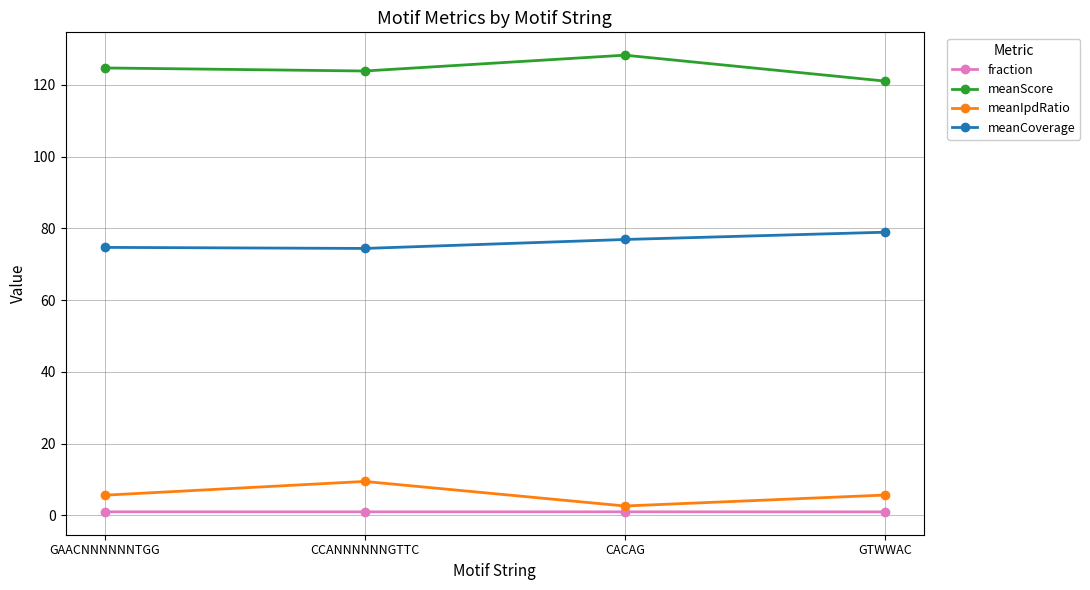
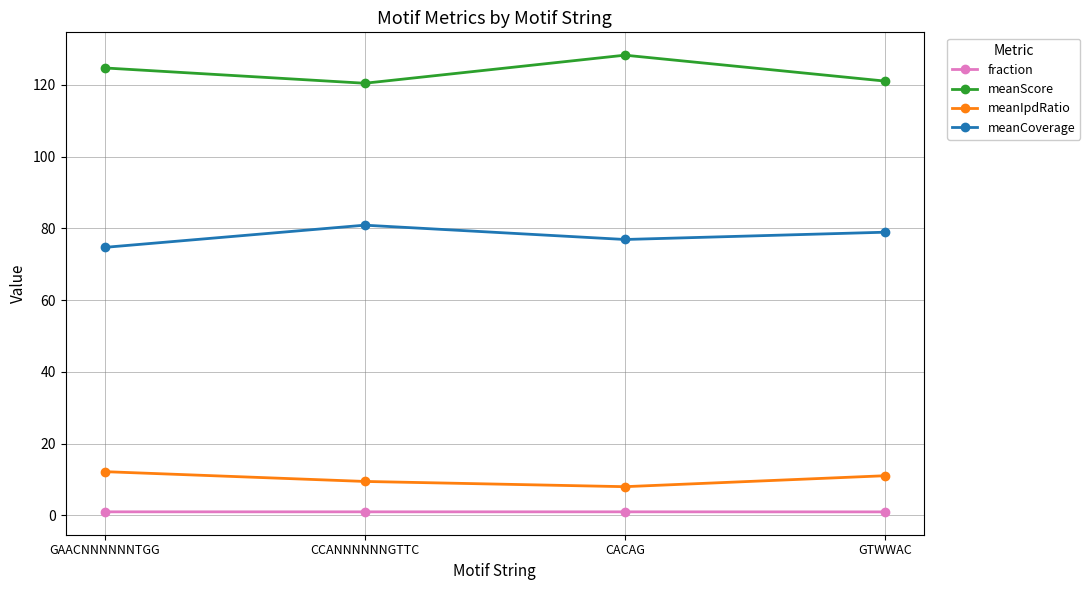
  {
    "fraction": {
      "GAACNNNNNNTGG": 1,
      "CCANNNNNNGTTC": 1,
      "CACAG": 1,
      "GTWWAC": 1
    },
    "meanScore": {
      "GAACNNNNNNTGG": 125,
-     "CCANNNNNNGTTC": 124,
+     "CCANNNNNNGTTC": 120,
      "CACAG": 128,
      "GTWWAC": 121
    },
    "meanIpdRatio": {
-     "GAACNNNNNNTGG": 6,
+     "GAACNNNNNNTGG": 12,
      "CCANNNNNNGTTC": 9,
-     "CACAG": 3,
-     "GTWWAC": 6
+     "CACAG": 8,
+     "GTWWAC": 11
    },
    "meanCoverage": {
      "GAACNNNNNNTGG": 75,
-     "CCANNNNNNGTTC": 74,
+     "CCANNNNNNGTTC": 81,
      "CACAG": 77,
      "GTWWAC": 79
    }
  }
